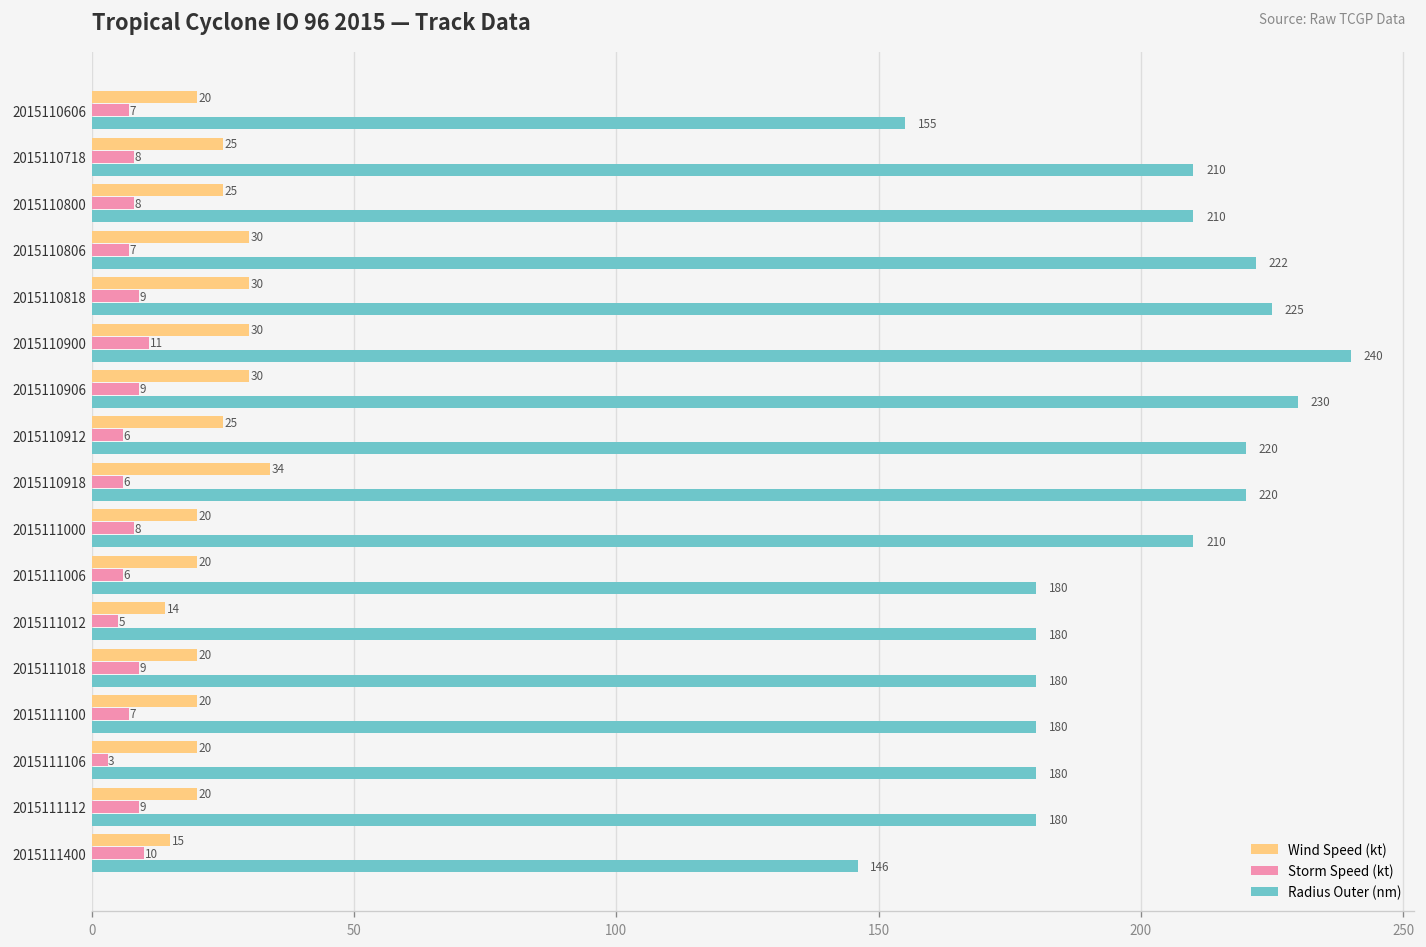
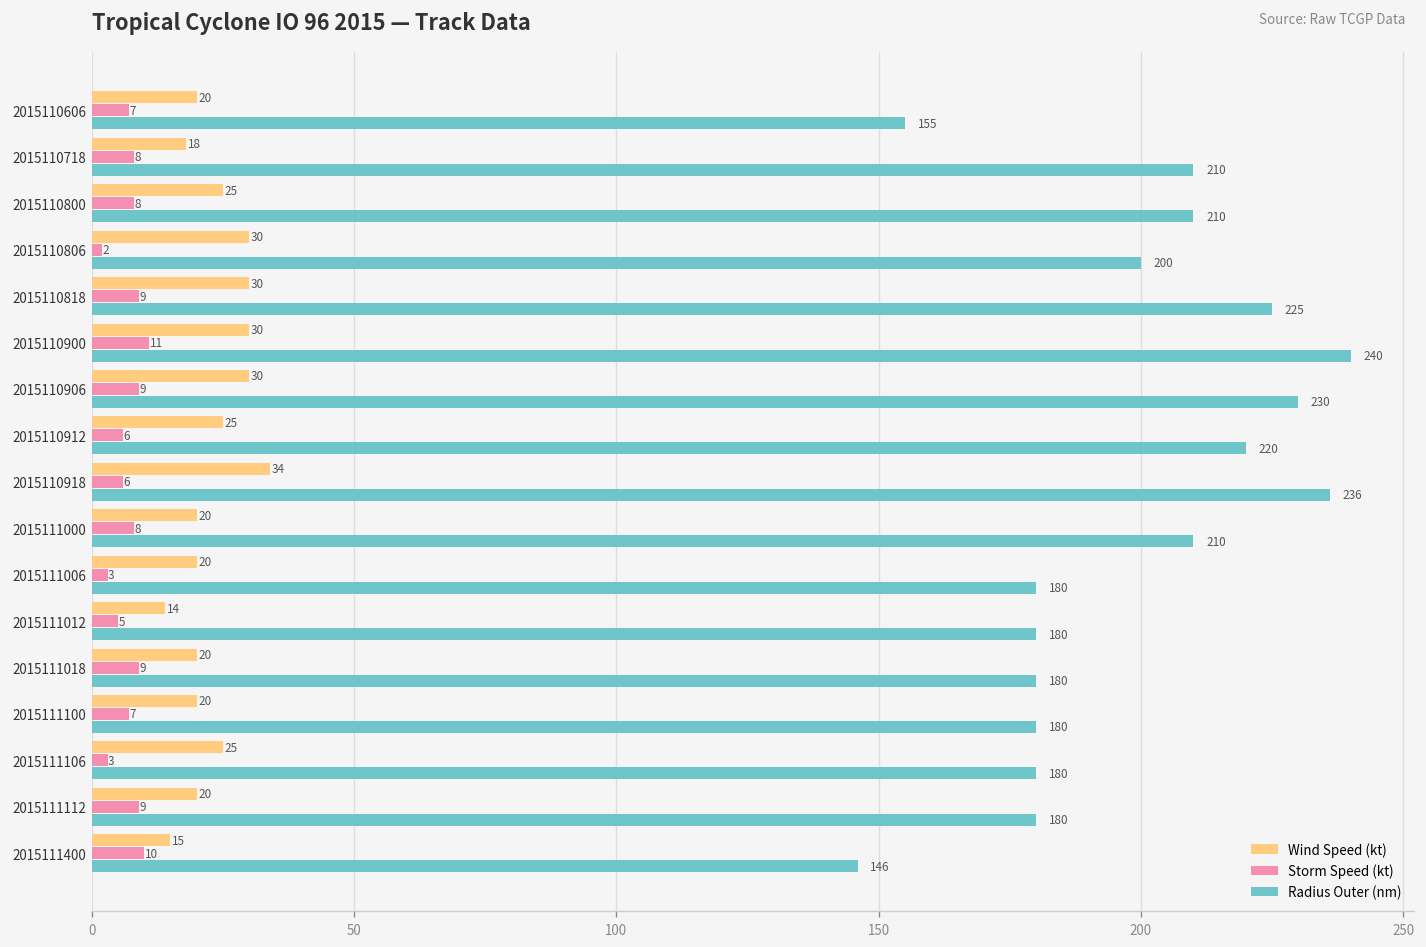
  {
    "Wind Speed (kt)": {
      "2015110606": 20,
-     "2015110718": 25,
+     "2015110718": 18,
      "2015110800": 25,
      "2015110806": 30,
      "2015110818": 30,
      "2015110900": 30,
      "2015110906": 30,
      "2015110912": 25,
      "2015110918": 34,
      "2015111000": 20,
      "2015111006": 20,
      "2015111012": 14,
      "2015111018": 20,
      "2015111100": 20,
-     "2015111106": 20,
+     "2015111106": 25,
      "2015111112": 20,
      "2015111400": 15
    },
    "Storm Speed (kt)": {
      "2015110606": 7,
      "2015110718": 8,
      "2015110800": 8,
-     "2015110806": 7,
+     "2015110806": 2,
      "2015110818": 9,
      "2015110900": 11,
      "2015110906": 9,
      "2015110912": 6,
      "2015110918": 6,
      "2015111000": 8,
-     "2015111006": 6,
+     "2015111006": 3,
      "2015111012": 5,
      "2015111018": 9,
      "2015111100": 7,
      "2015111106": 3,
      "2015111112": 9,
      "2015111400": 10
    },
    "Radius Outer (nm)": {
      "2015110606": 155,
      "2015110718": 210,
      "2015110800": 210,
-     "2015110806": 222,
+     "2015110806": 200,
      "2015110818": 225,
      "2015110900": 240,
      "2015110906": 230,
      "2015110912": 220,
-     "2015110918": 220,
+     "2015110918": 236,
      "2015111000": 210,
      "2015111006": 180,
      "2015111012": 180,
      "2015111018": 180,
      "2015111100": 180,
      "2015111106": 180,
      "2015111112": 180,
      "2015111400": 146
    }
  }
